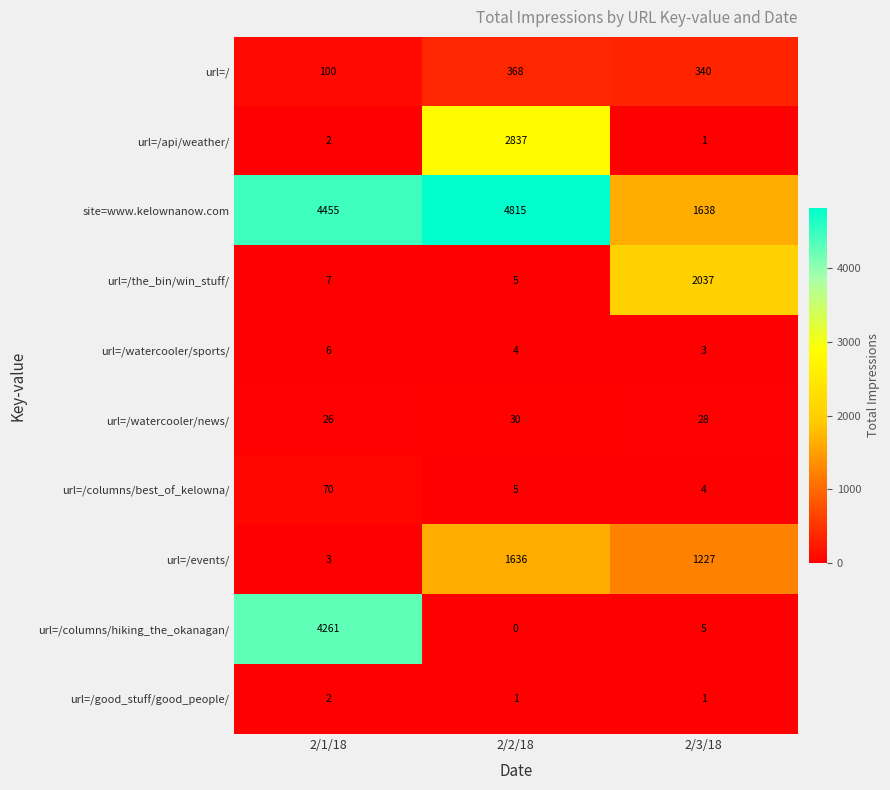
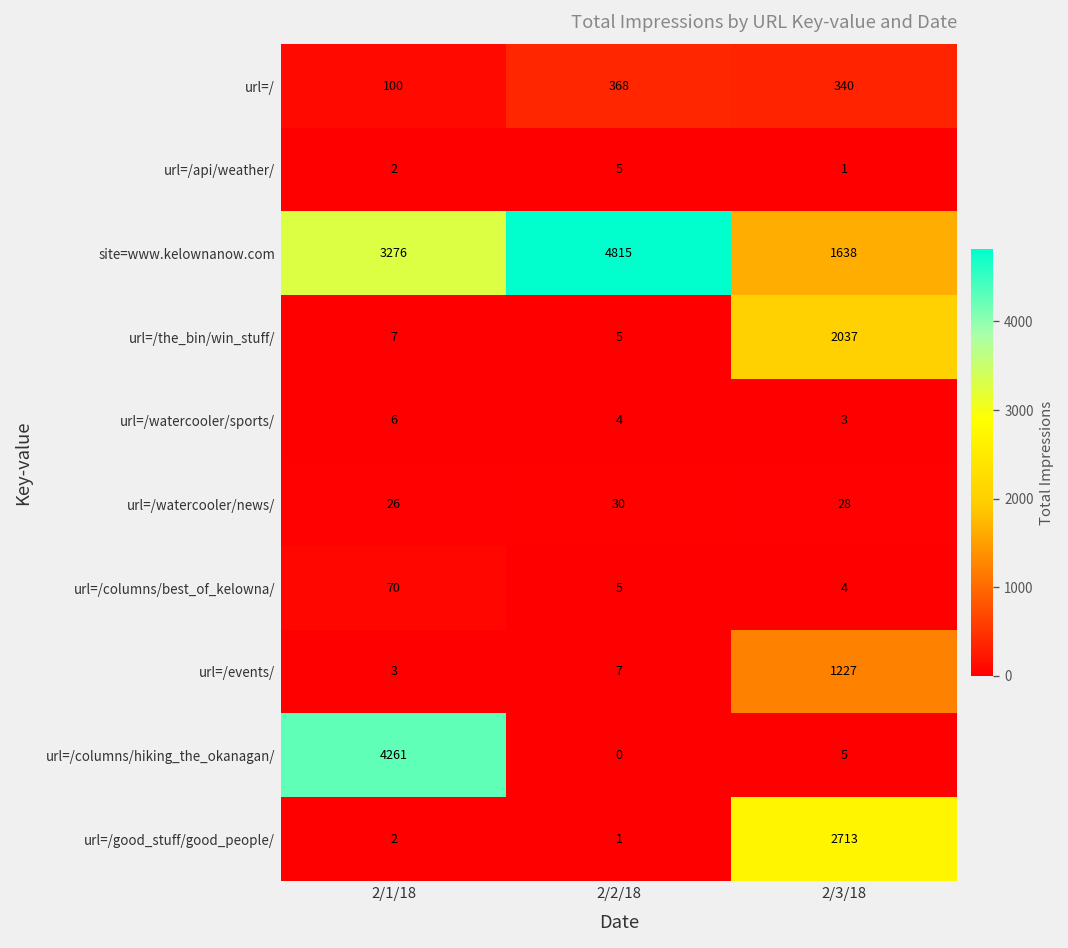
  {
    "url=/": {
      "2/1/18": 100,
      "2/2/18": 368,
      "2/3/18": 340
    },
    "url=/api/weather/": {
      "2/1/18": 2,
-     "2/2/18": 2837,
+     "2/2/18": 5,
      "2/3/18": 1
    },
    "site=www.kelownanow.com": {
-     "2/1/18": 4455,
+     "2/1/18": 3276,
      "2/2/18": 4815,
      "2/3/18": 1638
    },
    "url=/the_bin/win_stuff/": {
      "2/1/18": 7,
      "2/2/18": 5,
      "2/3/18": 2037
    },
    "url=/watercooler/sports/": {
      "2/1/18": 6,
      "2/2/18": 4,
      "2/3/18": 3
    },
    "url=/watercooler/news/": {
      "2/1/18": 26,
      "2/2/18": 30,
      "2/3/18": 28
    },
    "url=/columns/best_of_kelowna/": {
      "2/1/18": 70,
      "2/2/18": 5,
      "2/3/18": 4
    },
    "url=/events/": {
      "2/1/18": 3,
-     "2/2/18": 1636,
+     "2/2/18": 7,
      "2/3/18": 1227
    },
    "url=/columns/hiking_the_okanagan/": {
      "2/1/18": 4261,
      "2/2/18": 0,
      "2/3/18": 5
    },
    "url=/good_stuff/good_people/": {
      "2/1/18": 2,
      "2/2/18": 1,
-     "2/3/18": 1
+     "2/3/18": 2713
    }
  }
